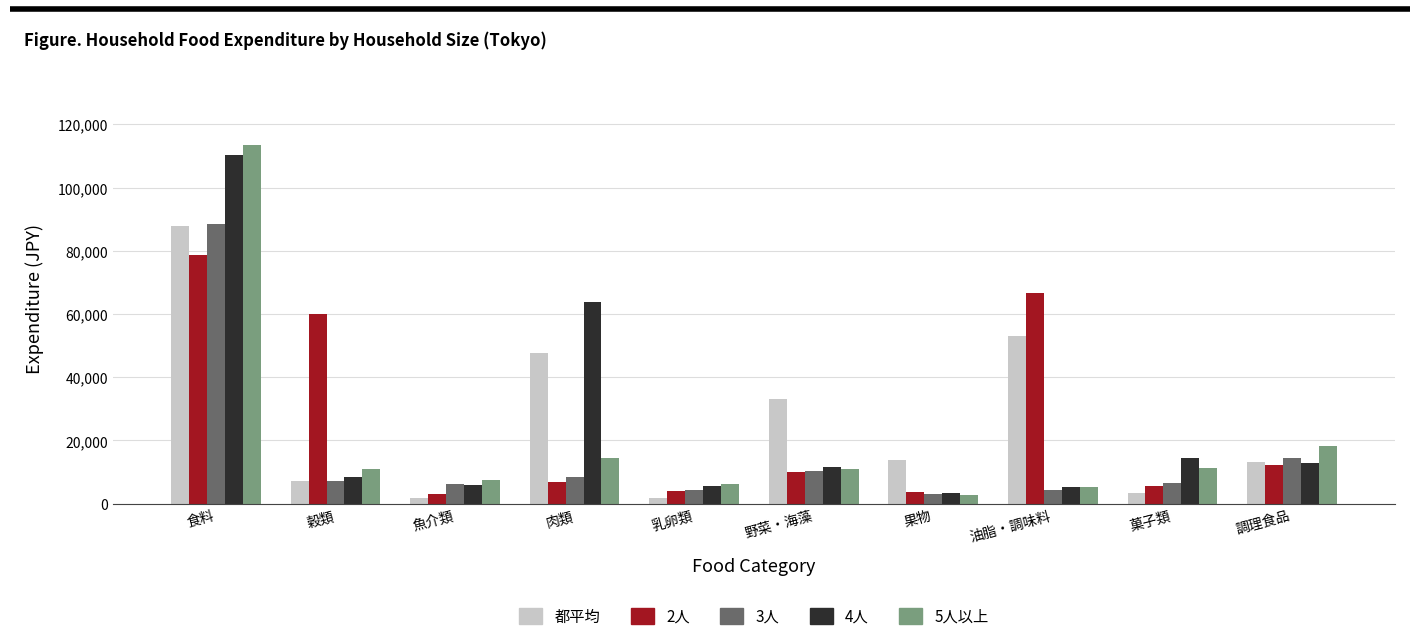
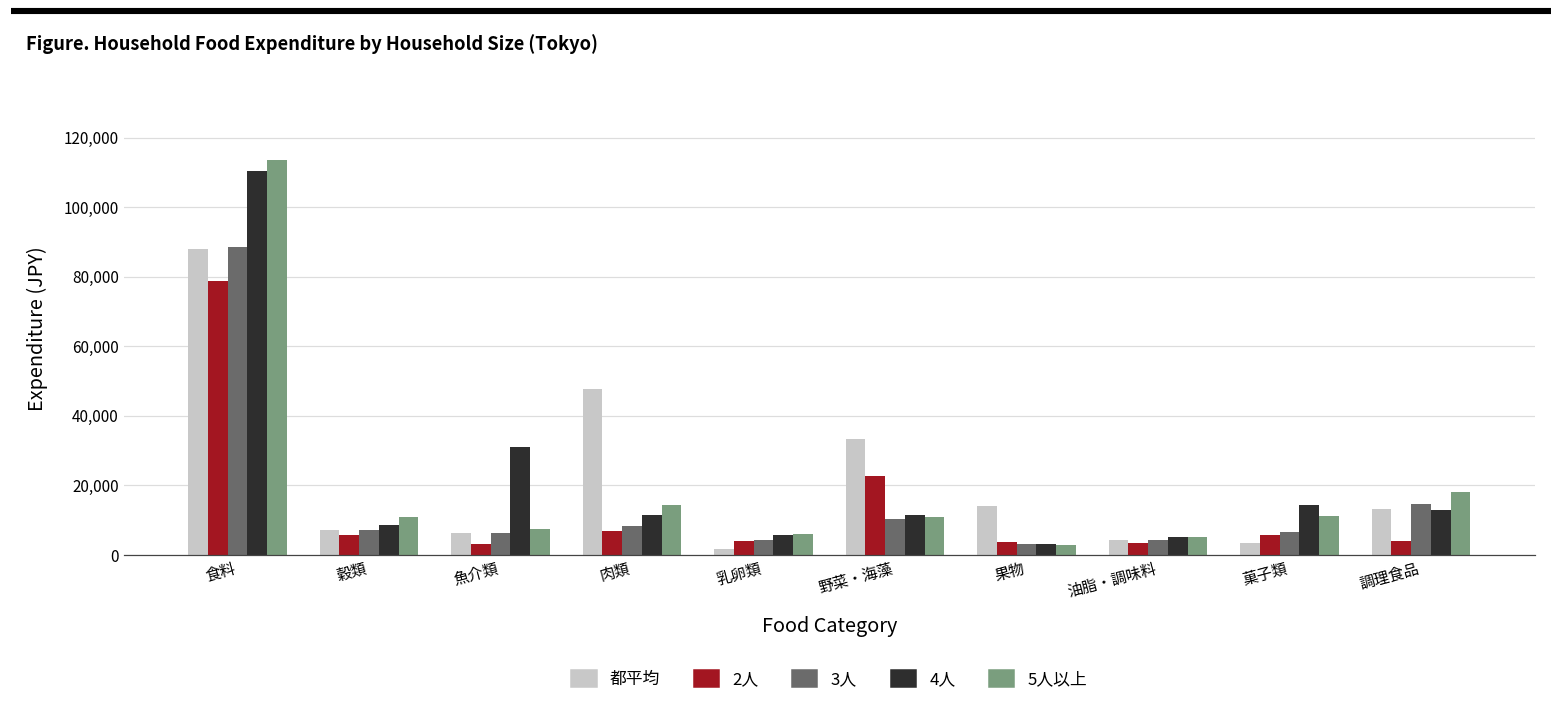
  {
    "都平均": {
      "食料": "88,000",
      "穀類": "7,000",
-     "魚介類": "2,000",
+     "魚介類": "6,000",
      "肉類": "48,000",
      "乳卵類": "2,000",
      "野菜・海藻": "33,000",
      "果物": "14,000",
-     "油脂・調味料": "53,000",
+     "油脂・調味料": "4,000",
      "菓子類": "4,000",
      "調理食品": "13,000"
    },
    "2人": {
      "食料": "79,000",
-     "穀類": "60,000",
+     "穀類": "6,000",
      "魚介類": "3,000",
      "肉類": "7,000",
      "乳卵類": "4,000",
-     "野菜・海藻": "10,000",
+     "野菜・海藻": "23,000",
      "果物": "4,000",
-     "油脂・調味料": "67,000",
+     "油脂・調味料": "3,000",
      "菓子類": "6,000",
-     "調理食品": "12,000"
+     "調理食品": "4,000"
    },
    "4人": {
      "食料": "110,000",
      "穀類": "9,000",
-     "魚介類": "6,000",
-     "肉類": "64,000",
+     "魚介類": "31,000",
+     "肉類": "11,000",
      "乳卵類": "6,000",
      "野菜・海藻": "11,000",
      "果物": "3,000",
      "油脂・調味料": "5,000",
      "菓子類": "14,000",
      "調理食品": "13,000"
    }
  }
